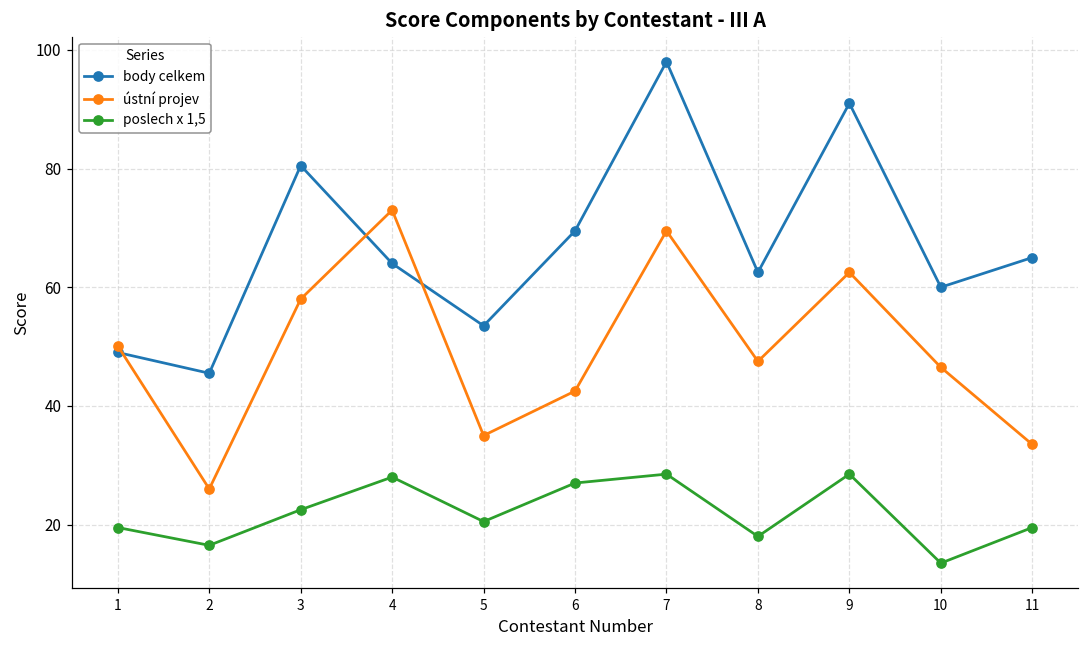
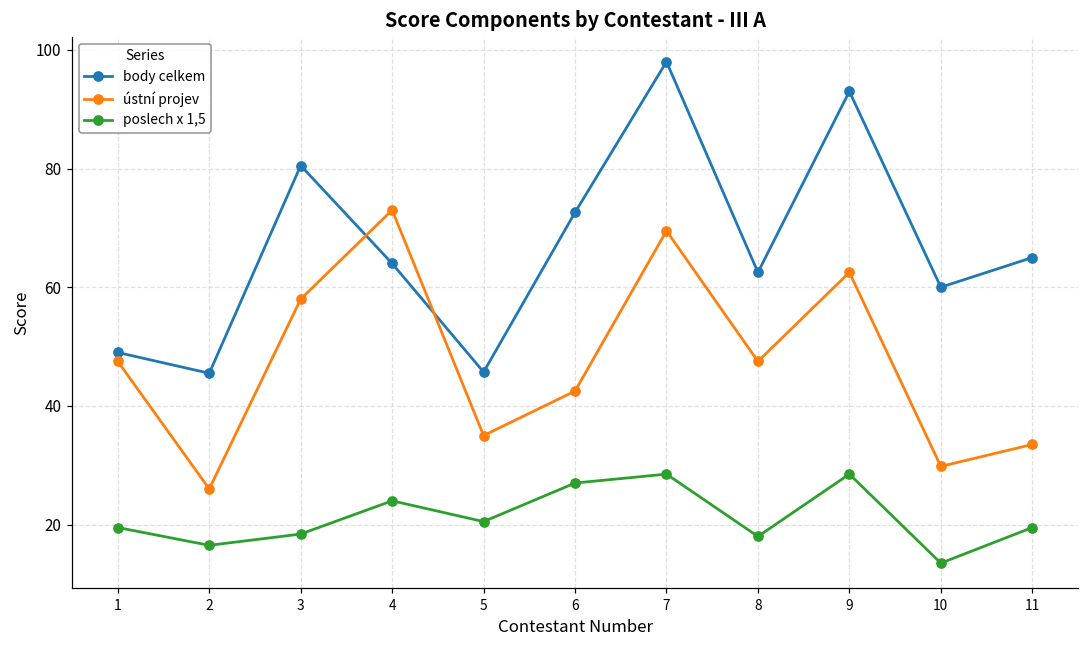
  {
    "body celkem": {
      "1": 49,
      "2": 46,
      "3": 81,
      "4": 64,
-     "5": 54,
-     "6": 70,
+     "5": 46,
+     "6": 73,
      "7": 98,
      "8": 63,
-     "9": 91,
+     "9": 93,
      "10": 60,
      "11": 65
    },
    "ústní projev": {
-     "1": 50,
+     "1": 48,
      "2": 26,
      "3": 58,
      "4": 73,
      "5": 35,
      "6": 43,
      "7": 70,
      "8": 48,
      "9": 63,
-     "10": 47,
+     "10": 30,
      "11": 34
    },
    "poslech x 1,5": {
      "1": 20,
      "2": 17,
-     "3": 23,
-     "4": 28,
+     "3": 18,
+     "4": 24,
      "5": 21,
      "6": 27,
      "7": 29,
      "8": 18,
      "9": 29,
      "10": 14,
      "11": 20
    }
  }
